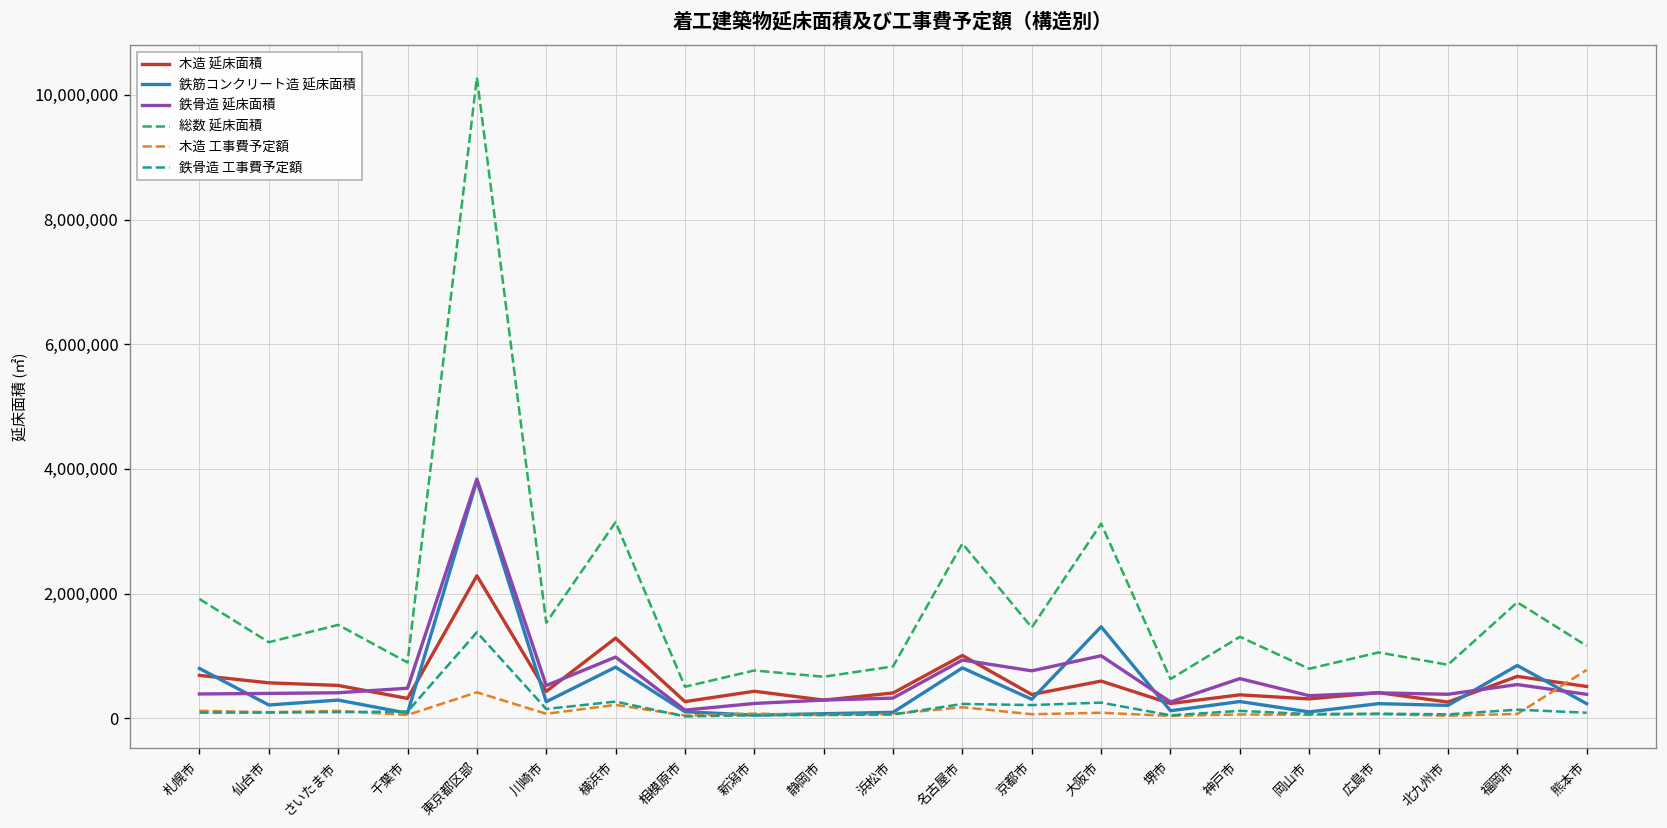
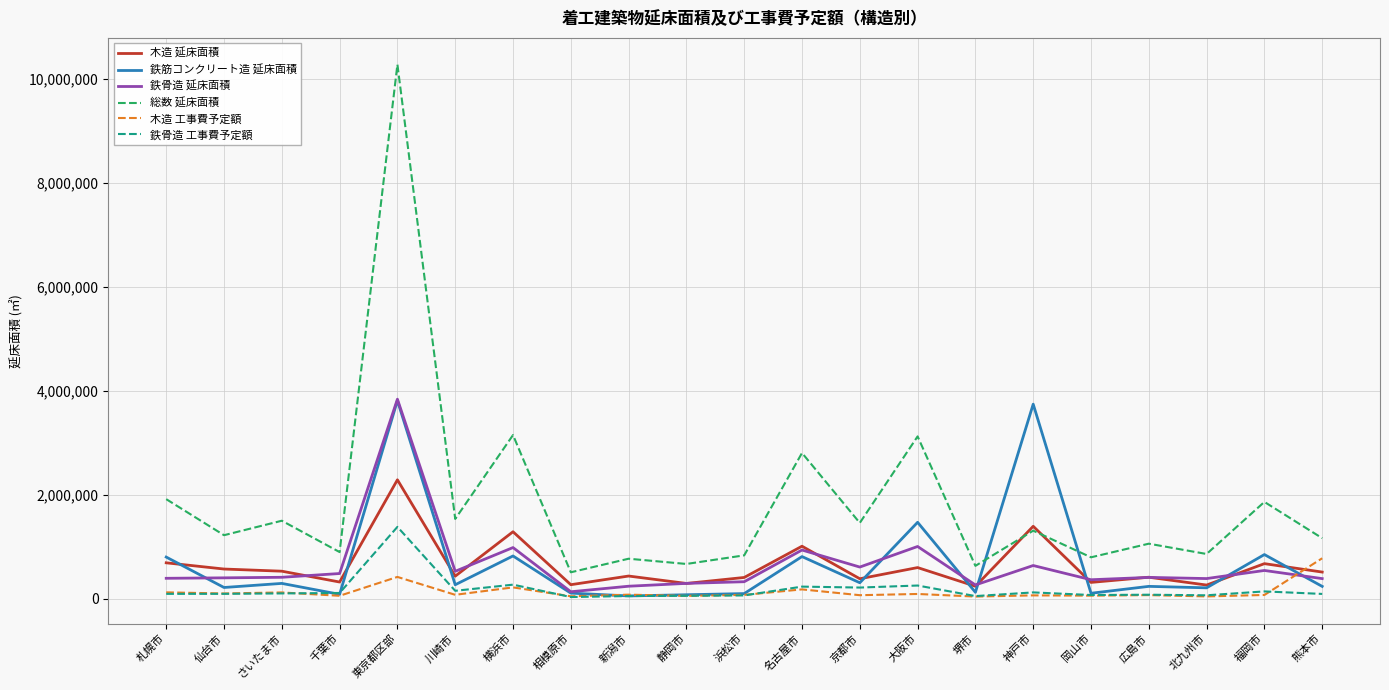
  {
    "木造 延床面積": {
      "札幌市": "700,000",
      "仙台市": "600,000",
      "さいたま市": "500,000",
      "千葉市": "300,000",
      "東京都区部": "2,300,000",
      "川崎市": "400,000",
      "横浜市": "1,300,000",
      "相模原市": "300,000",
      "新潟市": "400,000",
      "浜松市": "400,000",
      "名古屋市": "1,000,000",
      "京都市": "400,000",
      "大阪市": "600,000",
-     "神戸市": "400,000",
+     "神戸市": "1,400,000",
      "岡山市": "300,000",
      "北九州市": "300,000",
      "福岡市": "700,000",
      "熊本市": "500,000"
    },
    "鉄筋コンクリート造 延床面積": {
      "札幌市": "800,000",
      "仙台市": "200,000",
      "さいたま市": "300,000",
      "川崎市": "300,000",
      "横浜市": "800,000",
      "名古屋市": "800,000",
      "京都市": "300,000",
      "大阪市": "1,500,000",
      "堺市": "100,000",
-     "神戸市": "300,000",
+     "神戸市": "3,700,000",
      "広島市": "200,000",
      "北九州市": "200,000",
      "福岡市": "800,000",
      "熊本市": "200,000"
    },
    "鉄骨造 延床面積": {
      "札幌市": "400,000",
      "仙台市": "400,000",
      "さいたま市": "400,000",
      "千葉市": "500,000",
      "川崎市": "500,000",
      "横浜市": "1,000,000",
      "新潟市": "200,000",
      "浜松市": "300,000",
      "名古屋市": "900,000",
-     "京都市": "800,000",
+     "京都市": "600,000",
      "大阪市": "1,000,000",
      "神戸市": "600,000",
      "岡山市": "400,000",
      "北九州市": "400,000",
      "福岡市": "500,000",
      "熊本市": "400,000"
    },
    "木造 工事費予定額": {
      "東京都区部": "400,000",
      "川崎市": "100,000",
      "横浜市": "200,000",
      "名古屋市": "200,000",
      "京都市": "100,000",
      "大阪市": "100,000",
      "神戸市": "100,000",
      "福岡市": "100,000",
      "熊本市": "800,000"
    }
  }
